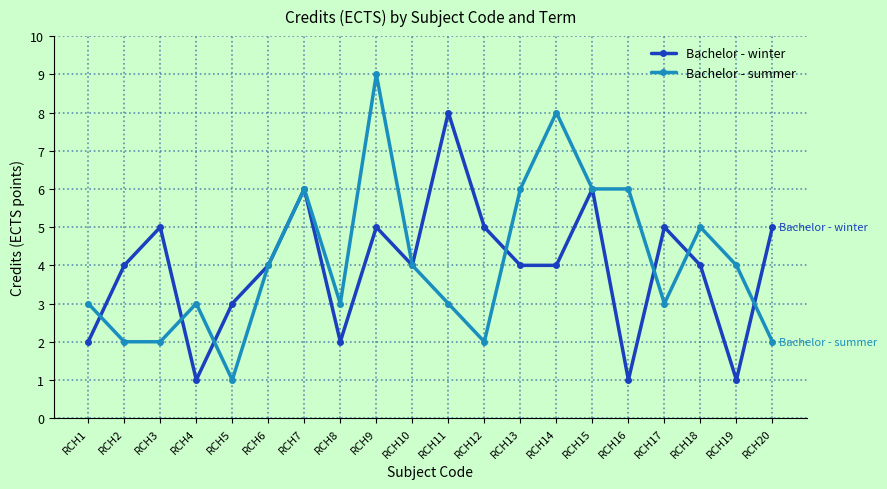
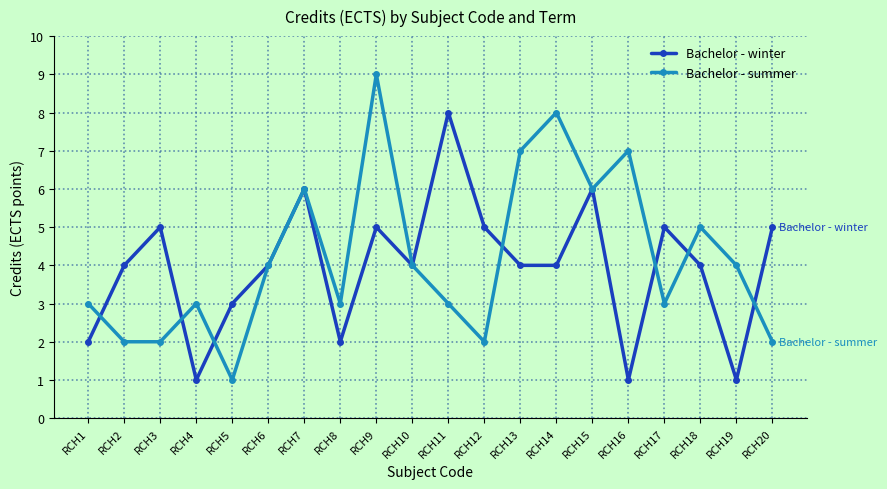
  {
    "Bachelor - winter": {
      "RCH1": 2,
      "RCH2": 4,
      "RCH3": 5,
      "RCH4": 1,
      "RCH5": 3,
      "RCH8": 2,
      "RCH9": 5,
      "RCH11": 8,
      "RCH12": 5,
      "RCH13": 4,
      "RCH14": 4,
      "RCH16": 1,
      "RCH17": 5,
      "RCH18": 4,
      "RCH19": 1,
      "RCH20": 5
    },
    "Bachelor - summer": {
      "RCH1": 3,
      "RCH2": 2,
      "RCH3": 2,
      "RCH4": 3,
      "RCH5": 1,
      "RCH8": 3,
      "RCH9": 9,
      "RCH11": 3,
      "RCH12": 2,
-     "RCH13": 6,
+     "RCH13": 7,
      "RCH14": 8,
-     "RCH16": 6,
+     "RCH16": 7,
      "RCH17": 3,
      "RCH18": 5,
      "RCH19": 4,
      "RCH20": 2
    }
  }
